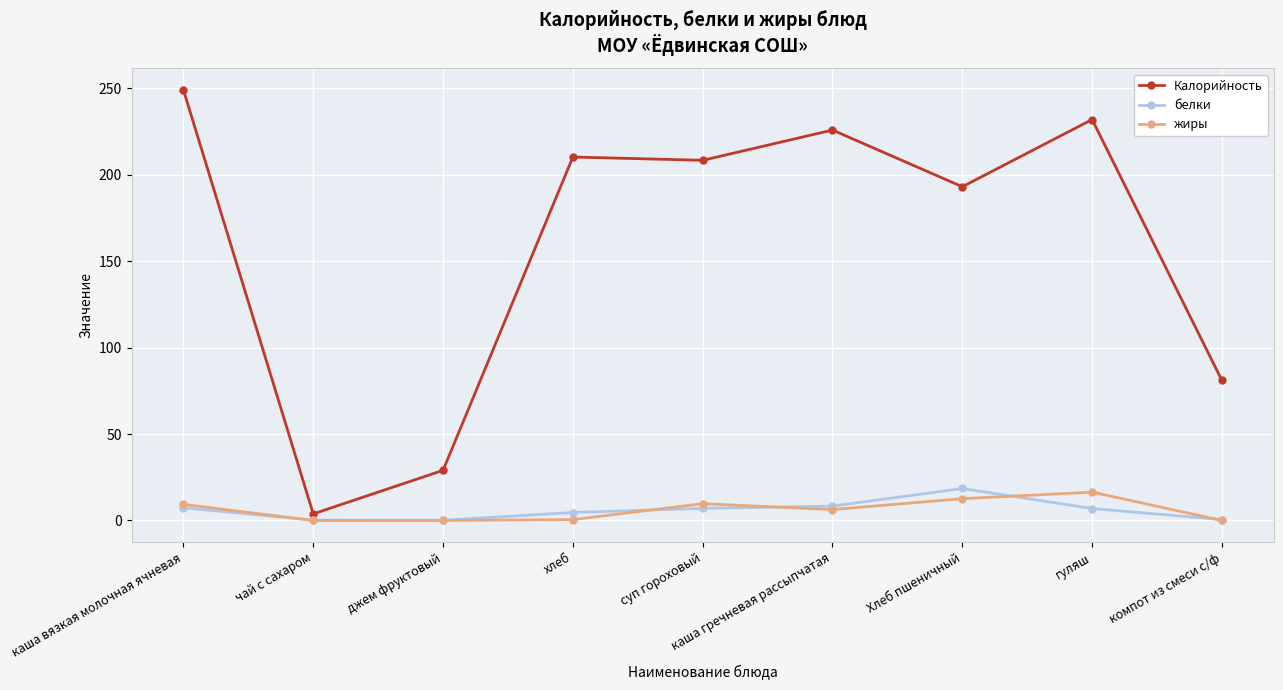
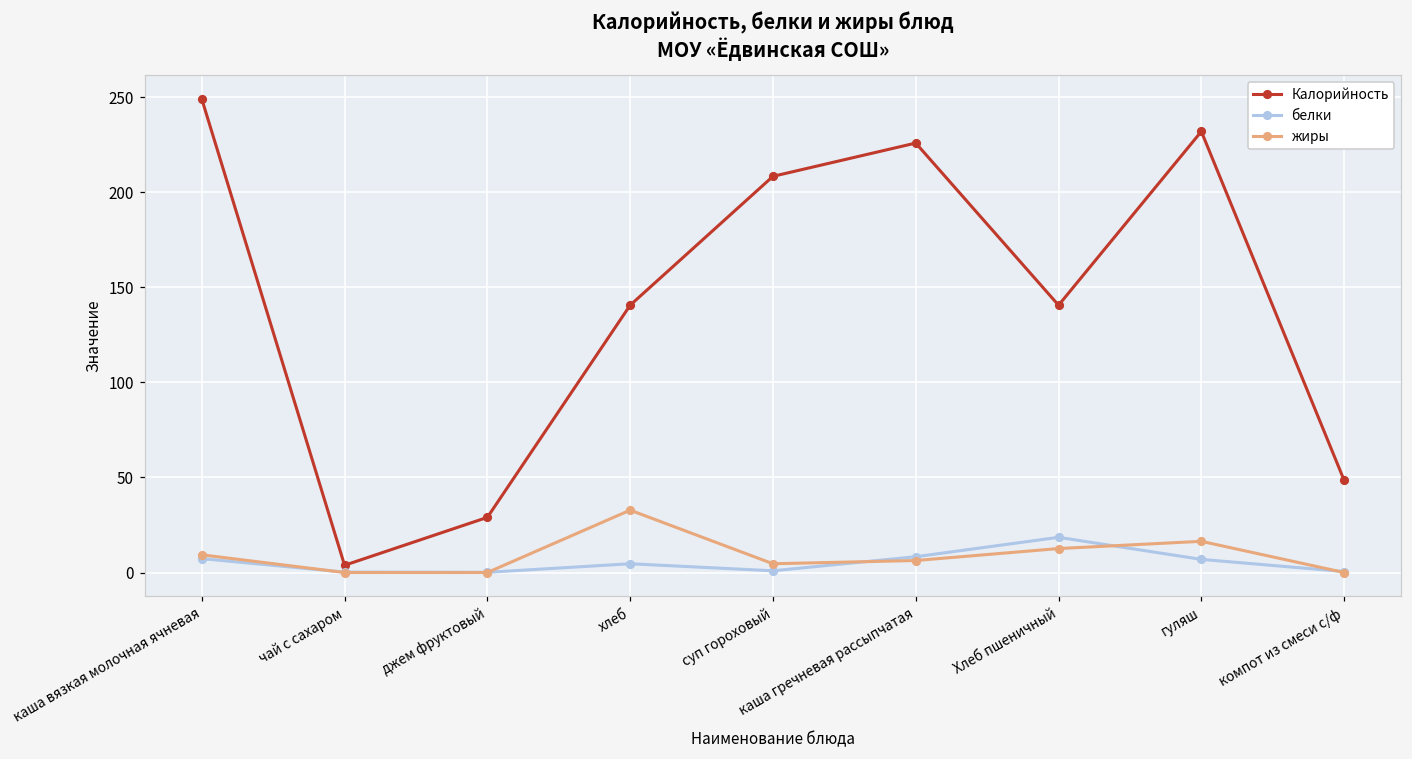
  {
    "Калорийность": {
      "каша вязкая молочная ячневая": 249,
      "чай с сахаром": 4,
      "джем фруктовый": 29,
-     "хлеб": 210,
+     "хлеб": 141,
      "суп гороховый": 208,
      "каша гречневая рассыпчатая": 226,
-     "Хлеб пшеничный": 193,
+     "Хлеб пшеничный": 141,
      "гуляш": 232,
-     "компот из смеси с/ф": 81
+     "компот из смеси с/ф": 49
    },
    "белки": {
      "каша вязкая молочная ячневая": 7,
      "хлеб": 5,
-     "суп гороховый": 7,
+     "суп гороховый": 1,
      "каша гречневая рассыпчатая": 8,
      "Хлеб пшеничный": 19,
      "гуляш": 7
    },
    "жиры": {
      "каша вязкая молочная ячневая": 9,
-     "хлеб": 1,
-     "суп гороховый": 10,
+     "хлеб": 33,
+     "суп гороховый": 5,
      "каша гречневая рассыпчатая": 6,
      "Хлеб пшеничный": 13,
      "гуляш": 16
    }
  }
